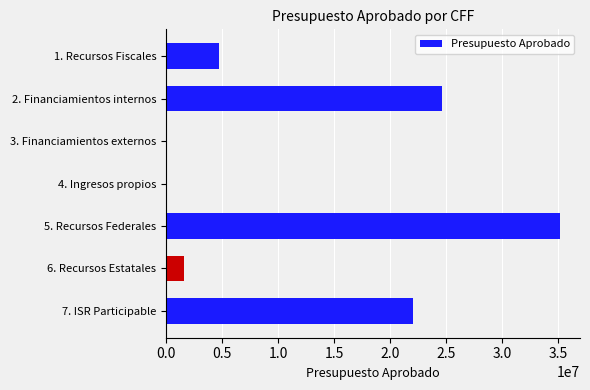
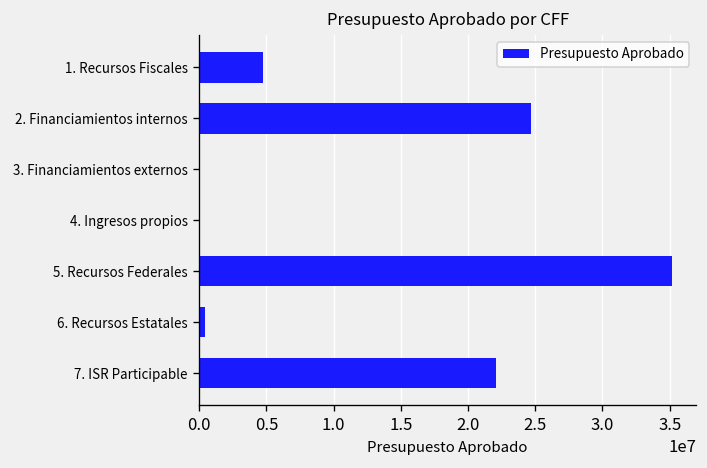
  {
    "1. Recursos Fiscales": 4800000,
    "2. Financiamientos internos": 24700000,
    "3. Financiamientos externos": 0,
    "4. Ingresos propios": 0,
    "5. Recursos Federales": 35200000,
-   "6. Recursos Estatales": 1600000,
+   "6. Recursos Estatales": 500000,
    "7. ISR Participable": 22000000
  }
